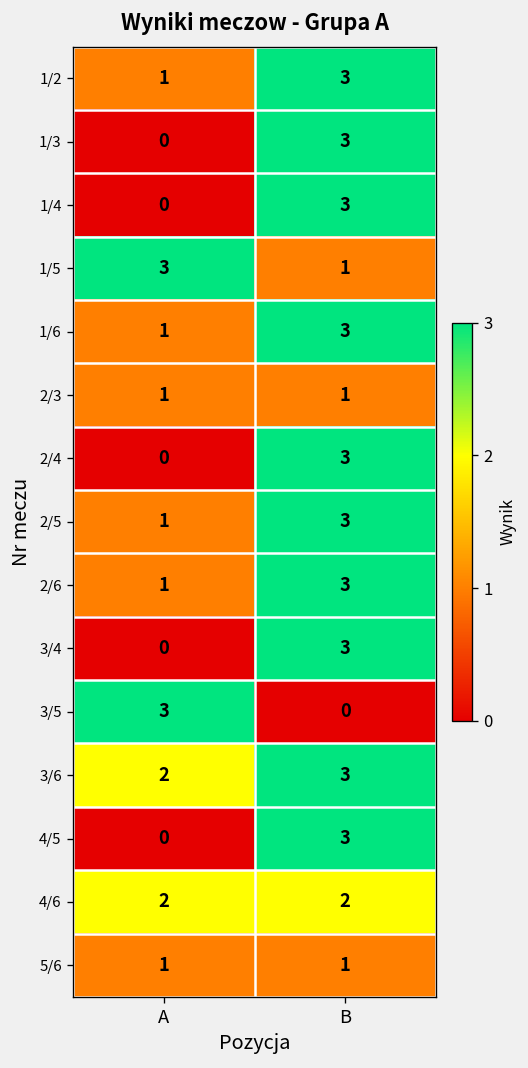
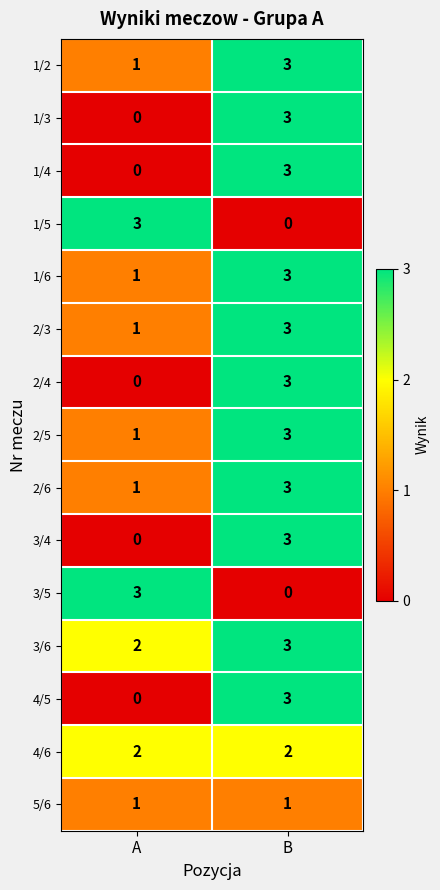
  {
    "1/2": {
      "A": 1,
      "B": 3
    },
    "1/3": {
      "A": 0,
      "B": 3
    },
    "1/4": {
      "A": 0,
      "B": 3
    },
    "1/5": {
      "A": 3,
-     "B": 1
+     "B": 0
    },
    "1/6": {
      "A": 1,
      "B": 3
    },
    "2/3": {
      "A": 1,
-     "B": 1
+     "B": 3
    },
    "2/4": {
      "A": 0,
      "B": 3
    },
    "2/5": {
      "A": 1,
      "B": 3
    },
    "2/6": {
      "A": 1,
      "B": 3
    },
    "3/4": {
      "A": 0,
      "B": 3
    },
    "3/5": {
      "A": 3,
      "B": 0
    },
    "3/6": {
      "A": 2,
      "B": 3
    },
    "4/5": {
      "A": 0,
      "B": 3
    },
    "4/6": {
      "A": 2,
      "B": 2
    },
    "5/6": {
      "A": 1,
      "B": 1
    }
  }
